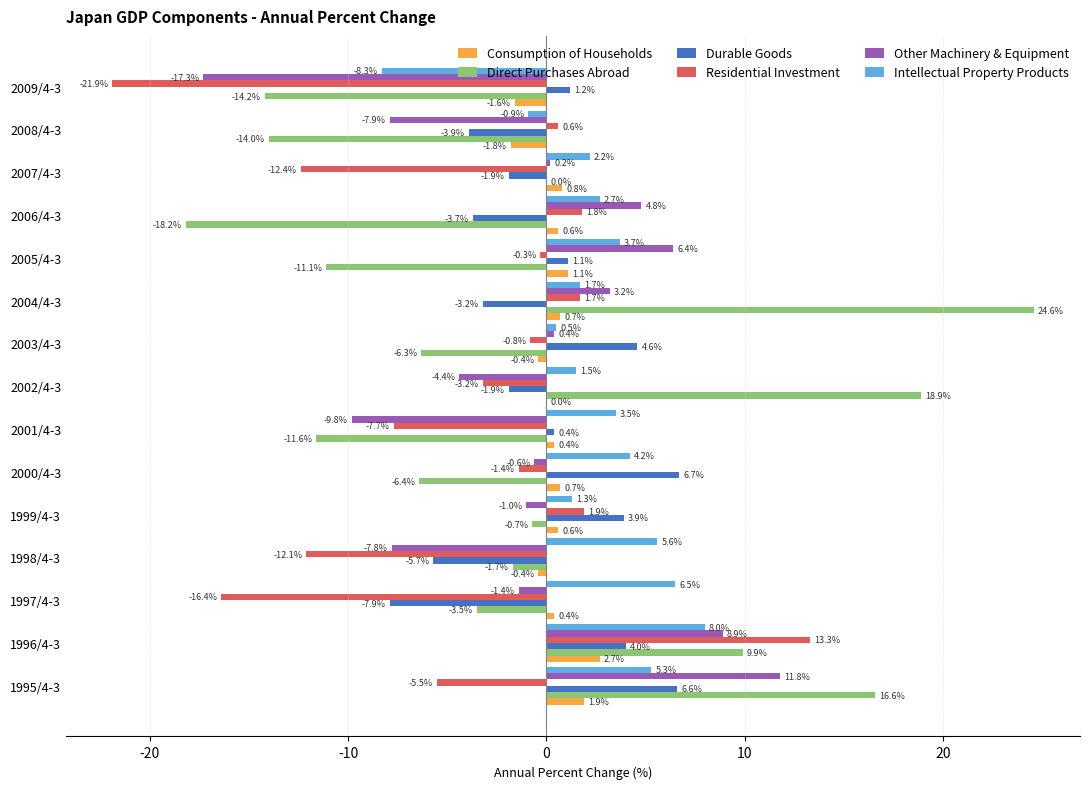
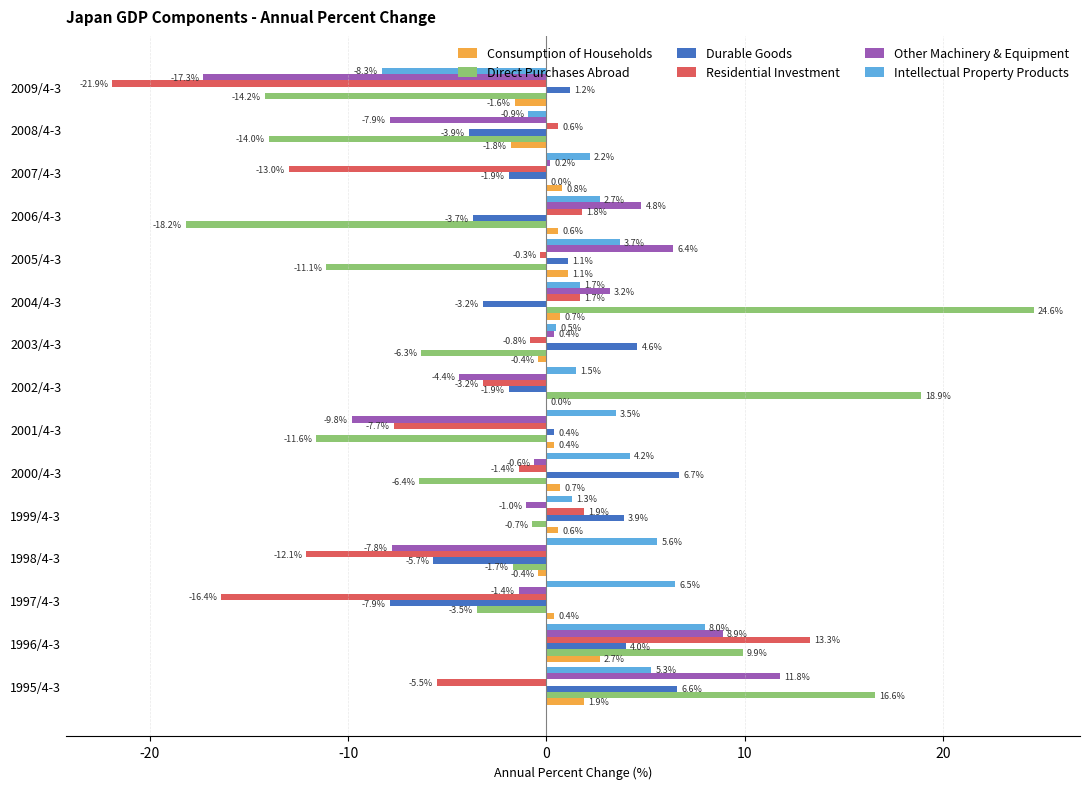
  {
    "Consumption of Households": {
      "2009/4-3": "-1.6%",
      "2008/4-3": "-1.8%",
      "2007/4-3": "0.8%",
      "2006/4-3": "0.6%",
      "2005/4-3": "1.1%",
      "2004/4-3": "0.7%",
      "2003/4-3": "-0.4%",
      "2002/4-3": "0.0%",
      "2001/4-3": "0.4%",
      "2000/4-3": "0.7%",
      "1999/4-3": "0.6%",
      "1998/4-3": "-0.4%",
      "1997/4-3": "0.4%",
      "1996/4-3": "2.7%",
      "1995/4-3": "1.9%"
    },
    "Direct Purchases Abroad": {
      "2009/4-3": "-14.2%",
      "2008/4-3": "-14.0%",
      "2007/4-3": "0.0%",
      "2006/4-3": "-18.2%",
      "2005/4-3": "-11.1%",
      "2004/4-3": "24.6%",
      "2003/4-3": "-6.3%",
      "2002/4-3": "18.9%",
      "2001/4-3": "-11.6%",
      "2000/4-3": "-6.4%",
      "1999/4-3": "-0.7%",
      "1998/4-3": "-1.7%",
      "1997/4-3": "-3.5%",
      "1996/4-3": "9.9%",
      "1995/4-3": "16.6%"
    },
    "Durable Goods": {
      "2009/4-3": "1.2%",
      "2008/4-3": "-3.9%",
      "2007/4-3": "-1.9%",
      "2006/4-3": "-3.7%",
      "2005/4-3": "1.1%",
      "2004/4-3": "-3.2%",
      "2003/4-3": "4.6%",
      "2002/4-3": "-1.9%",
      "2001/4-3": "0.4%",
      "2000/4-3": "6.7%",
      "1999/4-3": "3.9%",
      "1998/4-3": "-5.7%",
      "1997/4-3": "-7.9%",
      "1996/4-3": "4.0%",
      "1995/4-3": "6.6%"
    },
    "Residential Investment": {
      "2009/4-3": "-21.9%",
      "2008/4-3": "0.6%",
-     "2007/4-3": "-12.4%",
+     "2007/4-3": "-13.0%",
      "2006/4-3": "1.8%",
      "2005/4-3": "-0.3%",
      "2004/4-3": "1.7%",
      "2003/4-3": "-0.8%",
      "2002/4-3": "-3.2%",
      "2001/4-3": "-7.7%",
      "2000/4-3": "-1.4%",
      "1999/4-3": "1.9%",
      "1998/4-3": "-12.1%",
      "1997/4-3": "-16.4%",
      "1996/4-3": "13.3%",
      "1995/4-3": "-5.5%"
    },
    "Other Machinery & Equipment": {
      "2009/4-3": "-17.3%",
      "2008/4-3": "-7.9%",
      "2007/4-3": "0.2%",
      "2006/4-3": "4.8%",
      "2005/4-3": "6.4%",
      "2004/4-3": "3.2%",
      "2002/4-3": "-4.4%",
      "2001/4-3": "-9.8%",
      "2000/4-3": "-0.6%",
      "1999/4-3": "-1.0%",
      "1998/4-3": "-7.8%",
      "1997/4-3": "-1.4%",
      "1996/4-3": "8.9%",
      "1995/4-3": "11.8%"
    },
    "Intellectual Property Products": {
      "2009/4-3": "-8.3%",
      "2008/4-3": "-0.9%",
      "2007/4-3": "2.2%",
      "2006/4-3": "2.7%",
      "2005/4-3": "3.7%",
      "2004/4-3": "1.7%",
      "2002/4-3": "1.5%",
      "2001/4-3": "3.5%",
      "2000/4-3": "4.2%",
      "1999/4-3": "1.3%",
      "1998/4-3": "5.6%",
      "1997/4-3": "6.5%",
      "1996/4-3": "8.0%",
      "1995/4-3": "5.3%"
    }
  }
